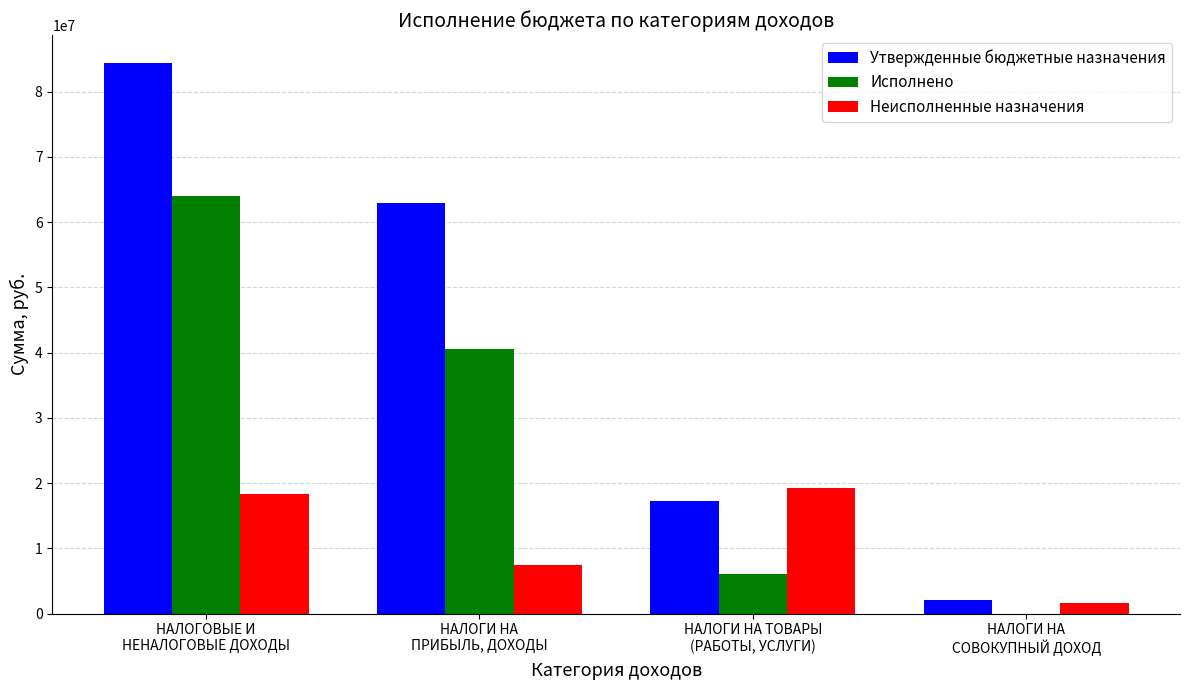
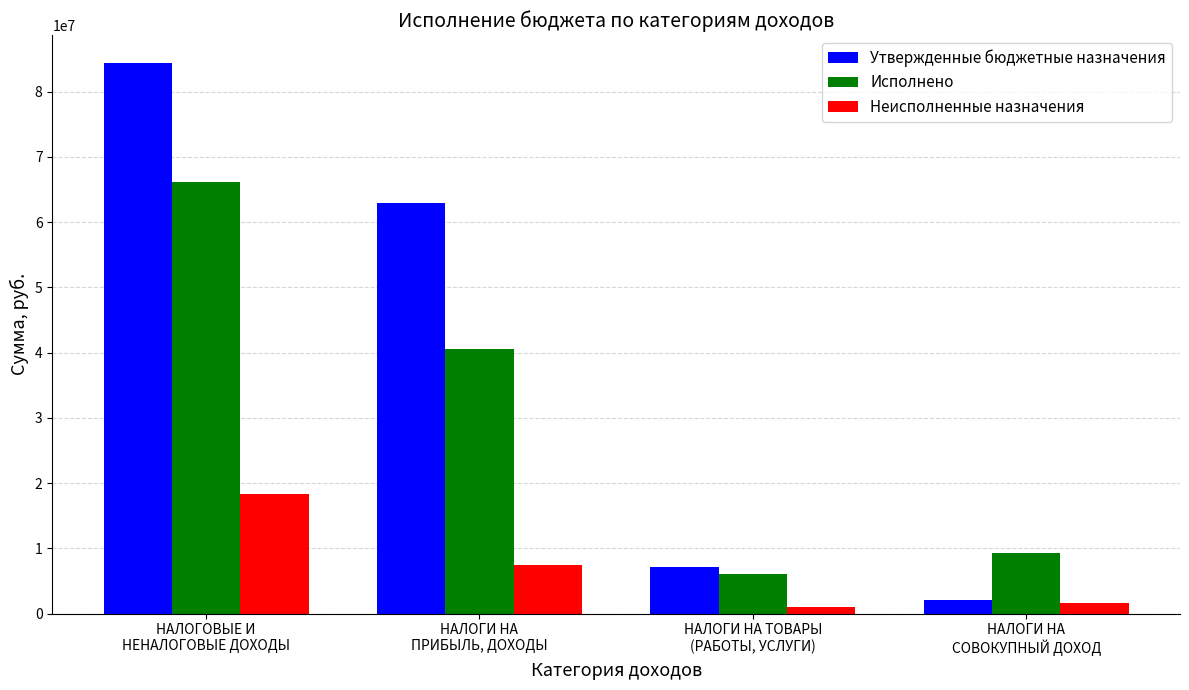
  {
    "Утвержденные бюджетные назначения": {
      "НАЛОГОВЫЕ И НЕНАЛОГОВЫЕ ДОХОДЫ": 84000000,
      "НАЛОГИ НА ПРИБЫЛЬ, ДОХОДЫ": 63000000,
-     "НАЛОГИ НА ТОВАРЫ (РАБОТЫ, УСЛУГИ)": 17000000,
+     "НАЛОГИ НА ТОВАРЫ (РАБОТЫ, УСЛУГИ)": 7000000,
      "НАЛОГИ НА СОВОКУПНЫЙ ДОХОД": 2000000
    },
    "Исполнено": {
-     "НАЛОГОВЫЕ И НЕНАЛОГОВЫЕ ДОХОДЫ": 64000000,
+     "НАЛОГОВЫЕ И НЕНАЛОГОВЫЕ ДОХОДЫ": 66000000,
      "НАЛОГИ НА ПРИБЫЛЬ, ДОХОДЫ": 41000000,
      "НАЛОГИ НА ТОВАРЫ (РАБОТЫ, УСЛУГИ)": 6000000,
-     "НАЛОГИ НА СОВОКУПНЫЙ ДОХОД": 0
+     "НАЛОГИ НА СОВОКУПНЫЙ ДОХОД": 9000000
    },
    "Неисполненные назначения": {
      "НАЛОГОВЫЕ И НЕНАЛОГОВЫЕ ДОХОДЫ": 18000000,
      "НАЛОГИ НА ПРИБЫЛЬ, ДОХОДЫ": 7000000,
-     "НАЛОГИ НА ТОВАРЫ (РАБОТЫ, УСЛУГИ)": 19000000,
+     "НАЛОГИ НА ТОВАРЫ (РАБОТЫ, УСЛУГИ)": 1000000,
      "НАЛОГИ НА СОВОКУПНЫЙ ДОХОД": 2000000
    }
  }
